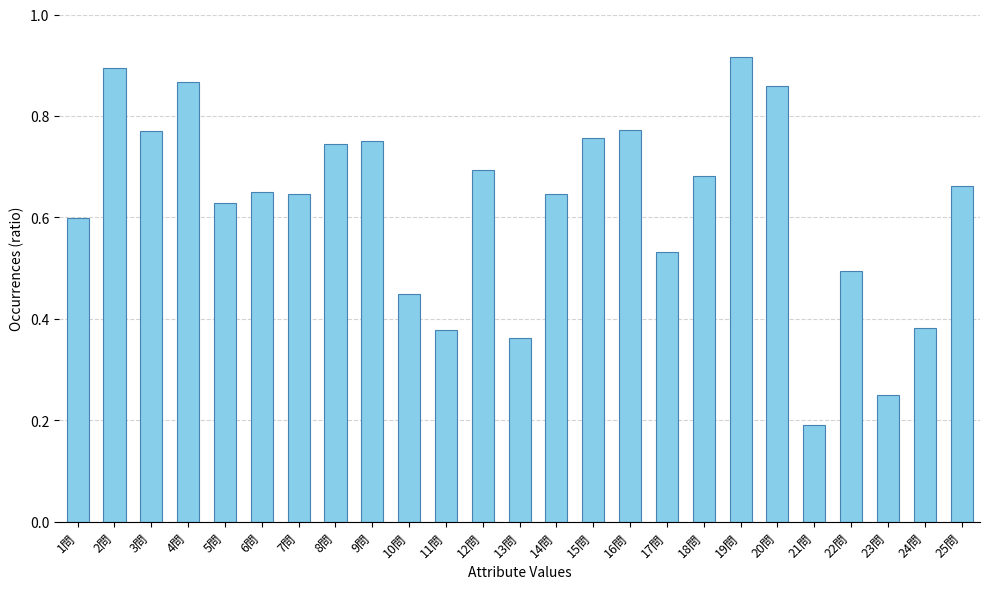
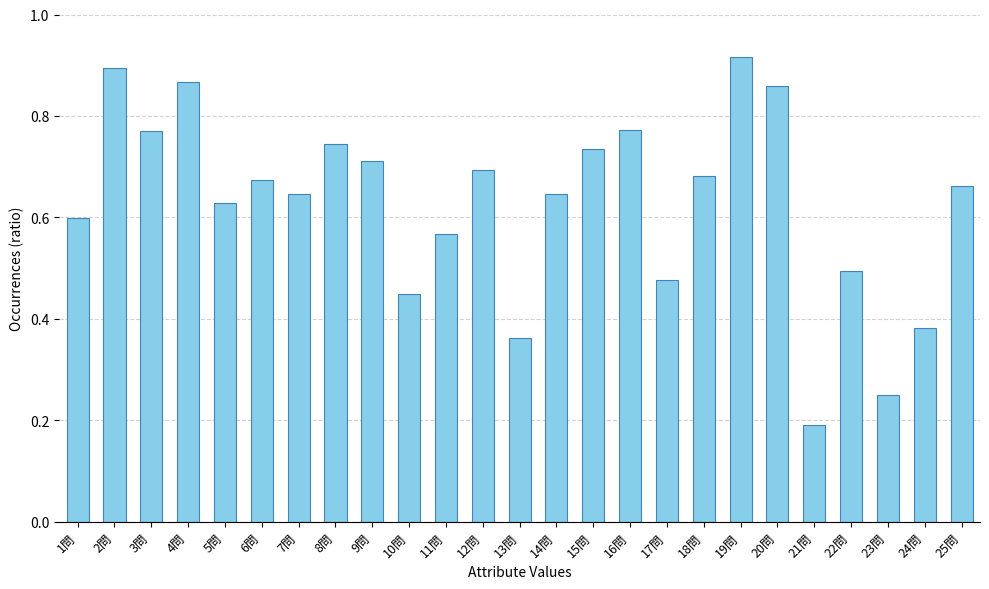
  {
    "1問": 0.60,
    "2問": 0.89,
    "3問": 0.77,
    "4問": 0.87,
    "5問": 0.63,
-   "6問": 0.65,
+   "6問": 0.67,
    "7問": 0.65,
    "8問": 0.75,
-   "9問": 0.75,
+   "9問": 0.71,
    "10問": 0.45,
-   "11問": 0.38,
+   "11問": 0.57,
    "12問": 0.69,
    "13問": 0.36,
    "14問": 0.65,
-   "15問": 0.76,
+   "15問": 0.73,
    "16問": 0.77,
-   "17問": 0.53,
+   "17問": 0.48,
    "18問": 0.68,
    "19問": 0.92,
    "20問": 0.86,
    "21問": 0.19,
    "22問": 0.50,
    "23問": 0.25,
    "24問": 0.38,
    "25問": 0.66
  }
